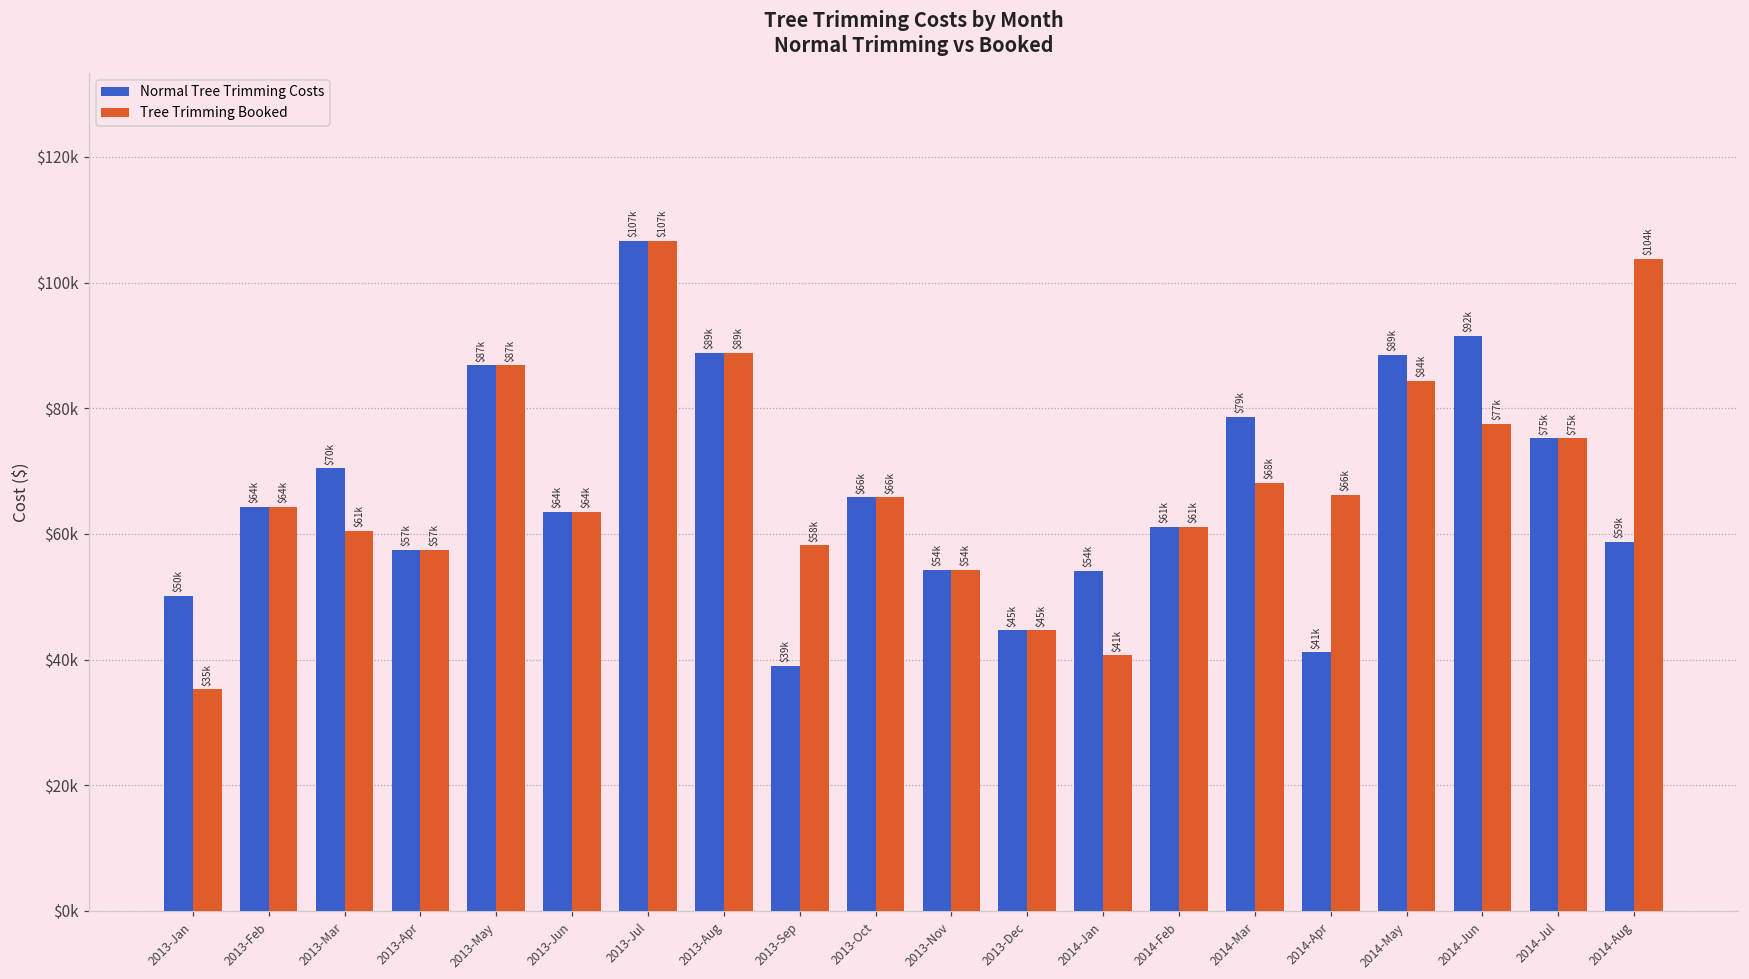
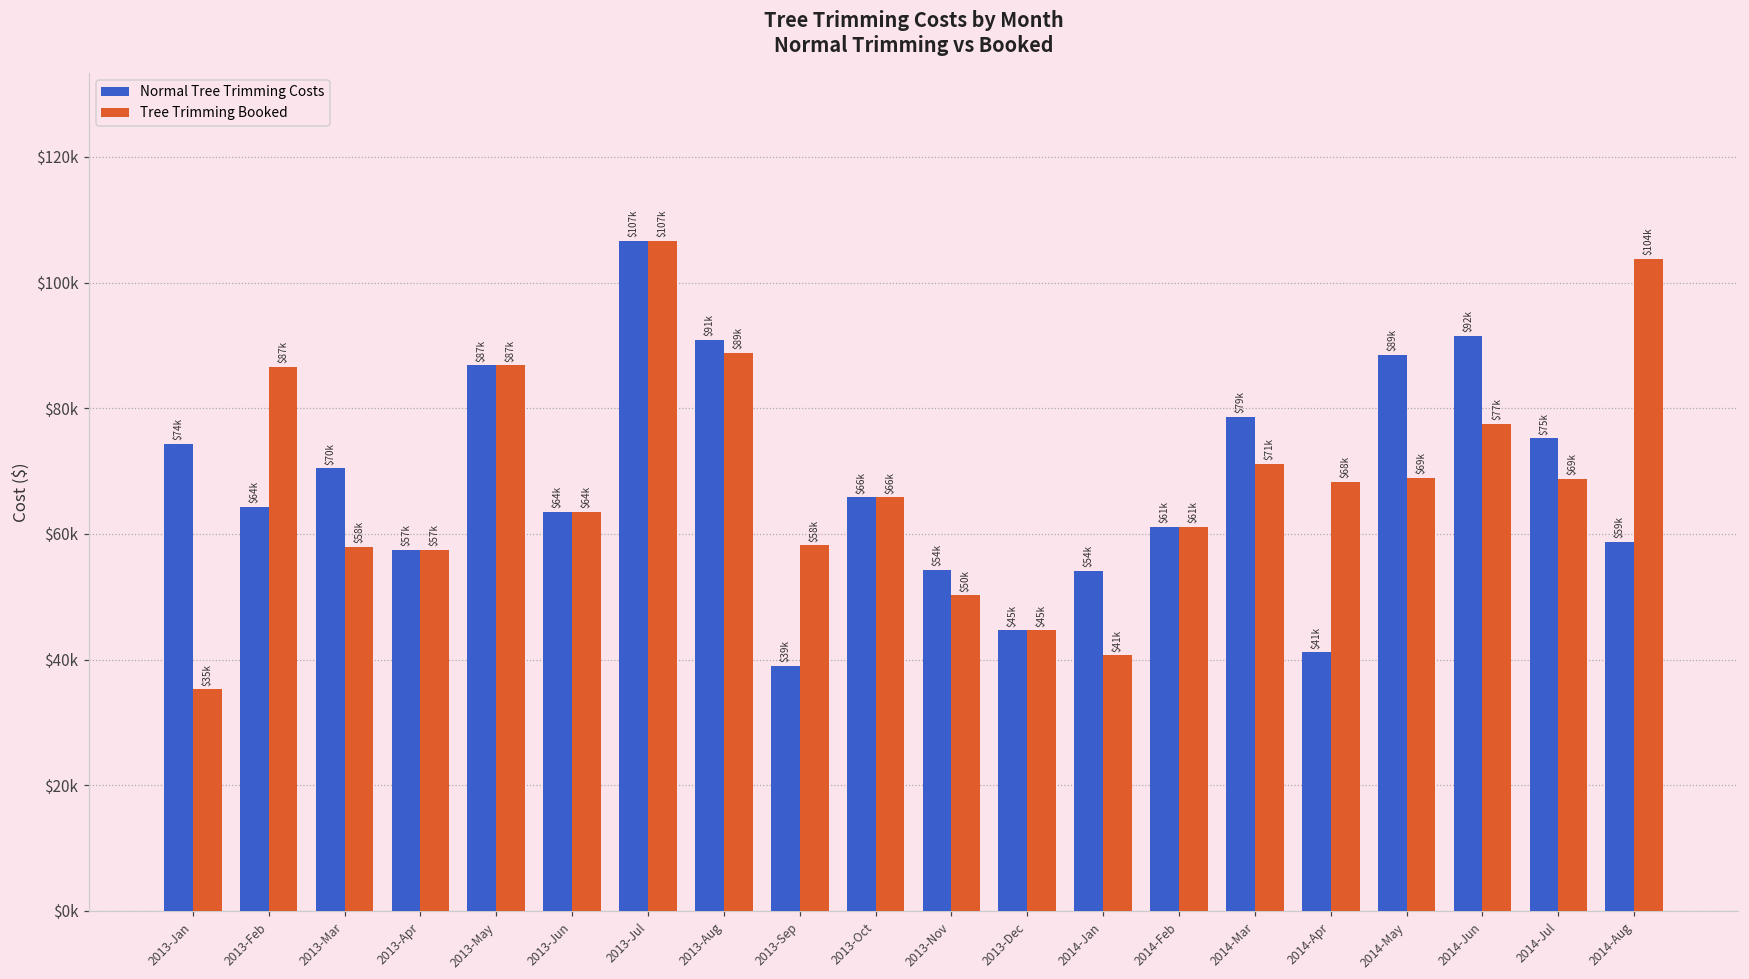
  {
    "Normal Tree Trimming Costs": {
-     "2013-Jan": "$50k",
+     "2013-Jan": "$74k",
      "2013-Feb": "$64k",
      "2013-Mar": "$70k",
      "2013-Apr": "$57k",
      "2013-May": "$87k",
      "2013-Jun": "$64k",
      "2013-Jul": "$107k",
-     "2013-Aug": "$89k",
+     "2013-Aug": "$91k",
      "2013-Sep": "$39k",
      "2013-Oct": "$66k",
      "2013-Nov": "$54k",
      "2013-Dec": "$45k",
      "2014-Jan": "$54k",
      "2014-Feb": "$61k",
      "2014-Mar": "$79k",
      "2014-Apr": "$41k",
      "2014-May": "$89k",
      "2014-Jun": "$92k",
      "2014-Jul": "$75k",
      "2014-Aug": "$59k"
    },
    "Tree Trimming Booked": {
      "2013-Jan": "$35k",
-     "2013-Feb": "$64k",
-     "2013-Mar": "$61k",
+     "2013-Feb": "$87k",
+     "2013-Mar": "$58k",
      "2013-Apr": "$57k",
      "2013-May": "$87k",
      "2013-Jun": "$64k",
      "2013-Jul": "$107k",
      "2013-Aug": "$89k",
      "2013-Sep": "$58k",
      "2013-Oct": "$66k",
-     "2013-Nov": "$54k",
+     "2013-Nov": "$50k",
      "2013-Dec": "$45k",
      "2014-Jan": "$41k",
      "2014-Feb": "$61k",
-     "2014-Mar": "$68k",
-     "2014-Apr": "$66k",
-     "2014-May": "$84k",
+     "2014-Mar": "$71k",
+     "2014-Apr": "$68k",
+     "2014-May": "$69k",
      "2014-Jun": "$77k",
-     "2014-Jul": "$75k",
+     "2014-Jul": "$69k",
      "2014-Aug": "$104k"
    }
  }
